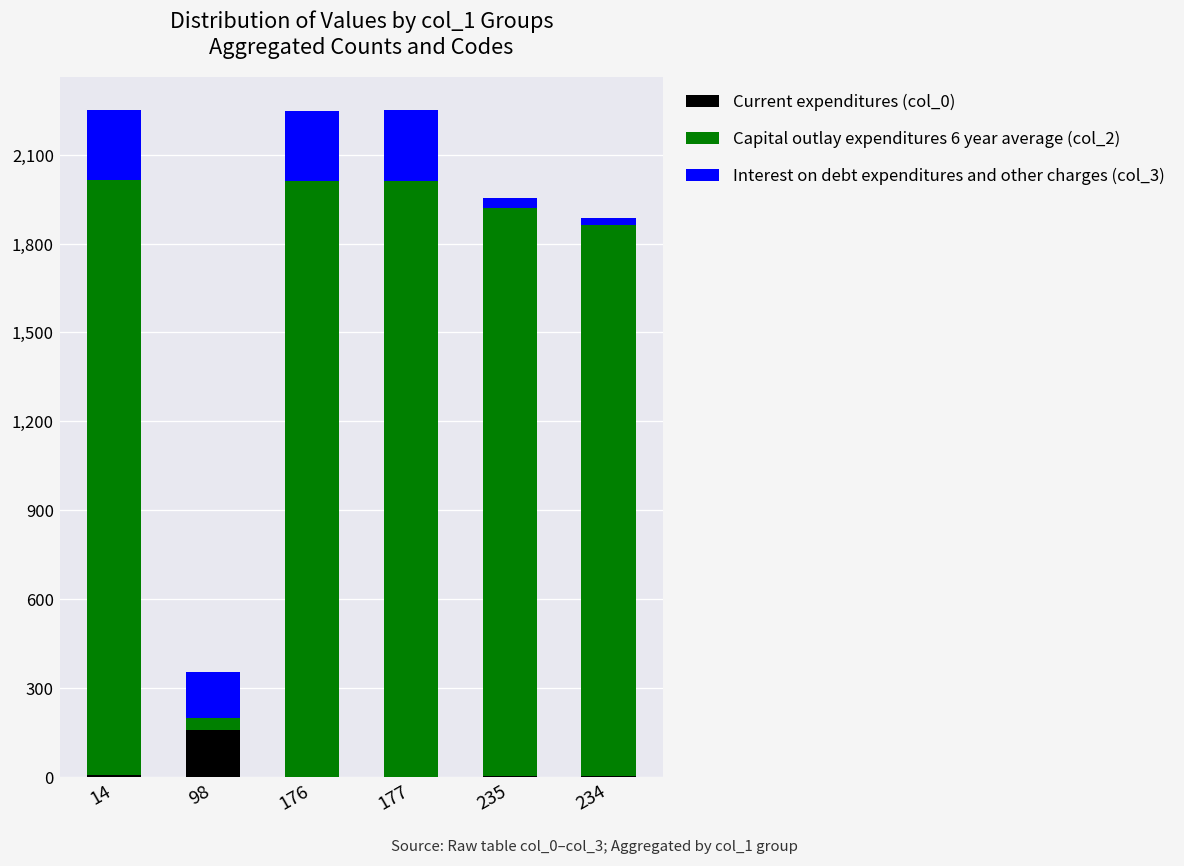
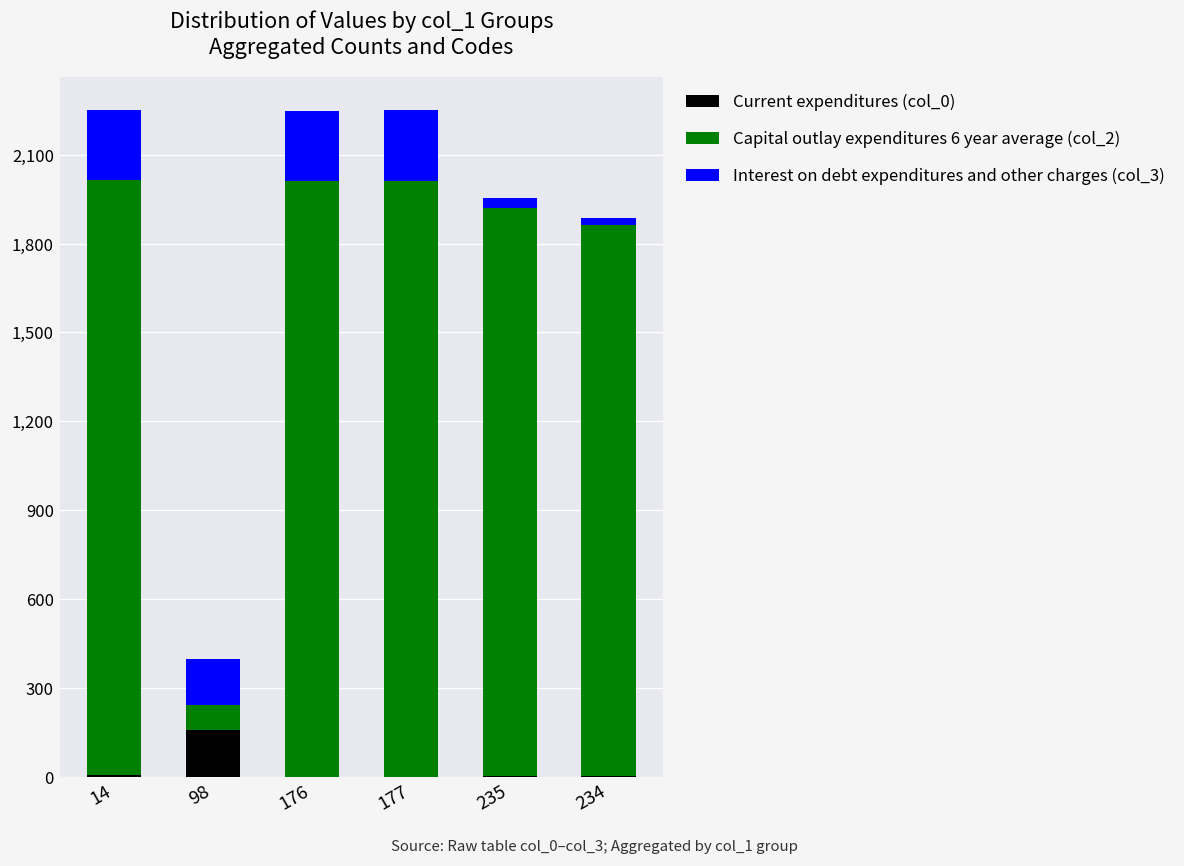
  {
    "Current expenditures (col_0)": {
      "98": "160"
    },
    "Capital outlay expenditures 6 year average (col_2)": {
      "14": "2,010",
-     "98": "40",
+     "98": "90",
      "176": "2,010",
      "177": "2,010",
      "235": "1,920",
      "234": "1,860"
    },
    "Interest on debt expenditures and other charges (col_3)": {
      "14": "240",
      "98": "150",
      "176": "240",
      "177": "240",
      "235": "30",
      "234": "30"
    }
  }
